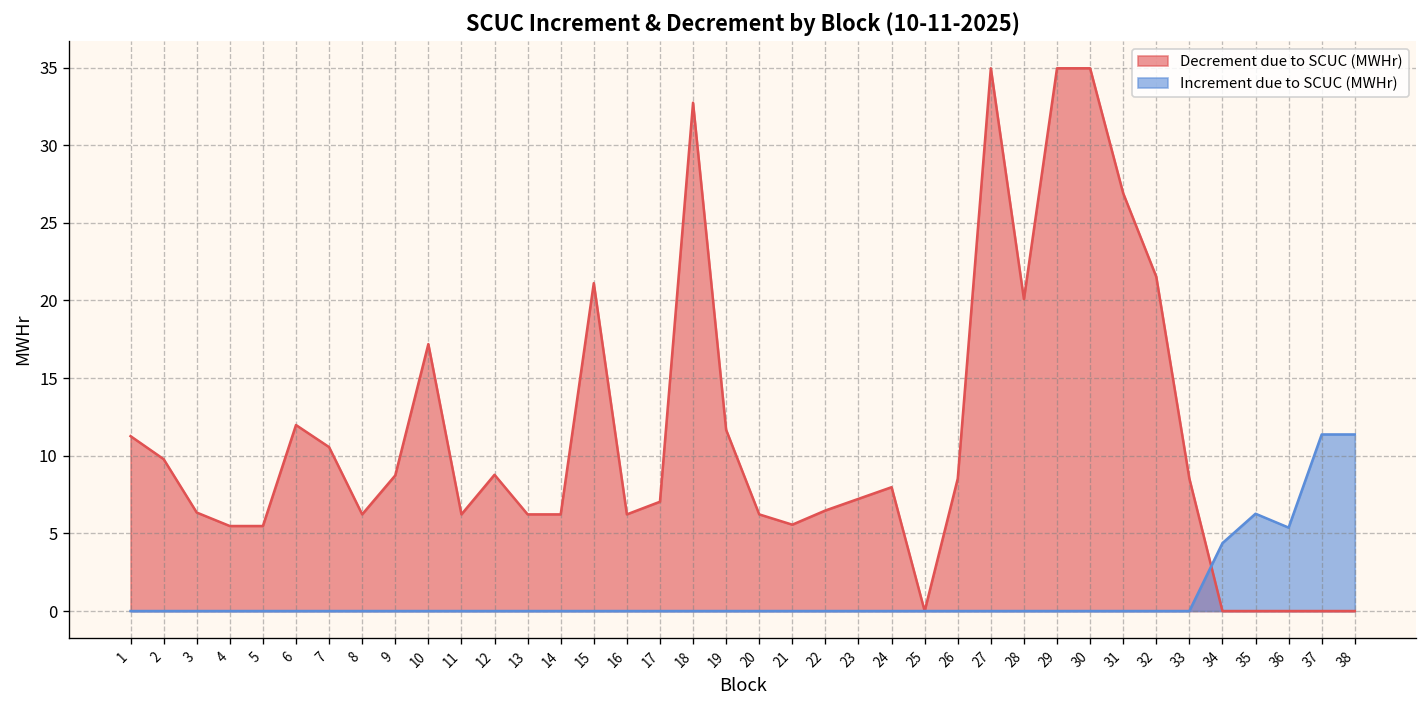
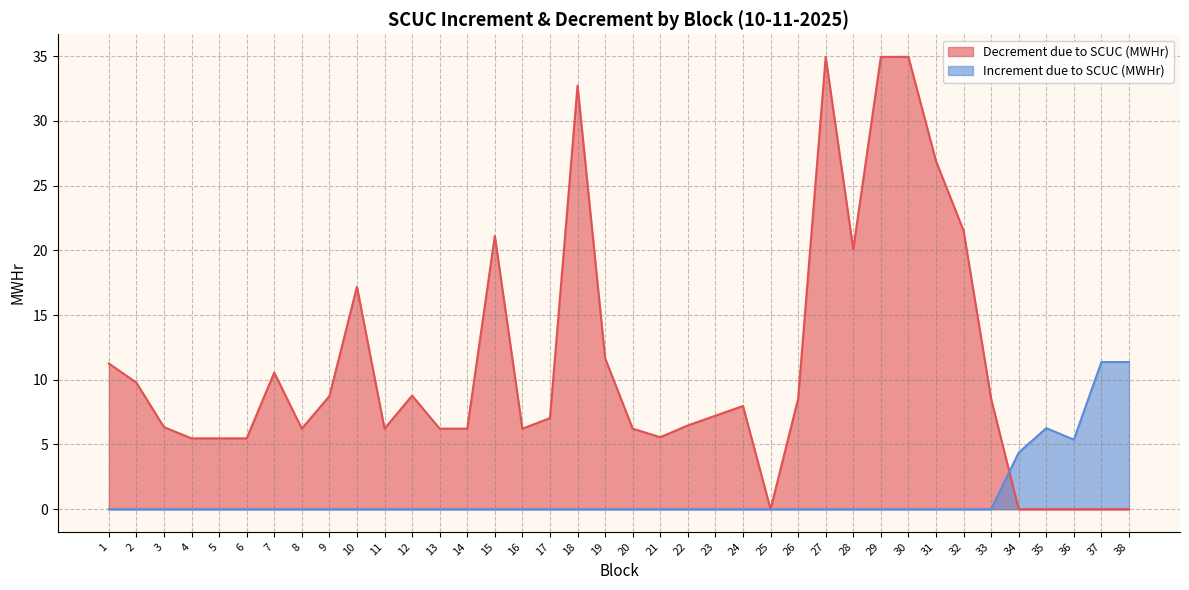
  {
    "Decrement due to SCUC (MWHr)": {
      "1": 11.3,
      "2": 9.8,
      "3": 6.3,
      "4": 5.5,
      "5": 5.5,
-     "6": 12.0,
+     "6": 5.5,
      "7": 10.6,
      "8": 6.2,
      "9": 8.7,
      "10": 17.2,
      "11": 6.2,
      "12": 8.8,
      "13": 6.2,
      "14": 6.2,
      "15": 21.1,
      "16": 6.2,
      "17": 7.0,
      "18": 32.7,
      "19": 11.7,
      "20": 6.2,
      "21": 5.6,
      "22": 6.5,
      "23": 7.2,
      "24": 8.0,
      "26": 8.5,
      "27": 35.0,
      "28": 20.1,
      "29": 35.0,
      "30": 35.0,
      "31": 26.9,
      "32": 21.5,
      "33": 8.5,
      "34": 0.0,
      "35": 0.0,
      "36": 0.0,
      "37": 0.0,
      "38": 0.0
    },
    "Increment due to SCUC (MWHr)": {
      "1": 0.0,
      "2": 0.0,
      "3": 0.0,
      "4": 0.0,
      "5": 0.0,
      "6": 0.0,
      "7": 0.0,
      "8": 0.0,
      "9": 0.0,
      "10": 0.0,
      "11": 0.0,
      "12": 0.0,
      "13": 0.0,
      "14": 0.0,
      "15": 0.0,
      "16": 0.0,
      "17": 0.0,
      "18": 0.0,
      "19": 0.0,
      "20": 0.0,
      "21": 0.0,
      "22": 0.0,
      "23": 0.0,
      "24": 0.0,
      "26": 0.0,
      "27": 0.0,
      "28": 0.0,
      "29": 0.0,
      "30": 0.0,
      "31": 0.0,
      "32": 0.0,
      "33": 0.0,
      "34": 4.4,
      "35": 6.3,
      "36": 5.4,
      "37": 11.4,
      "38": 11.4
    }
  }
